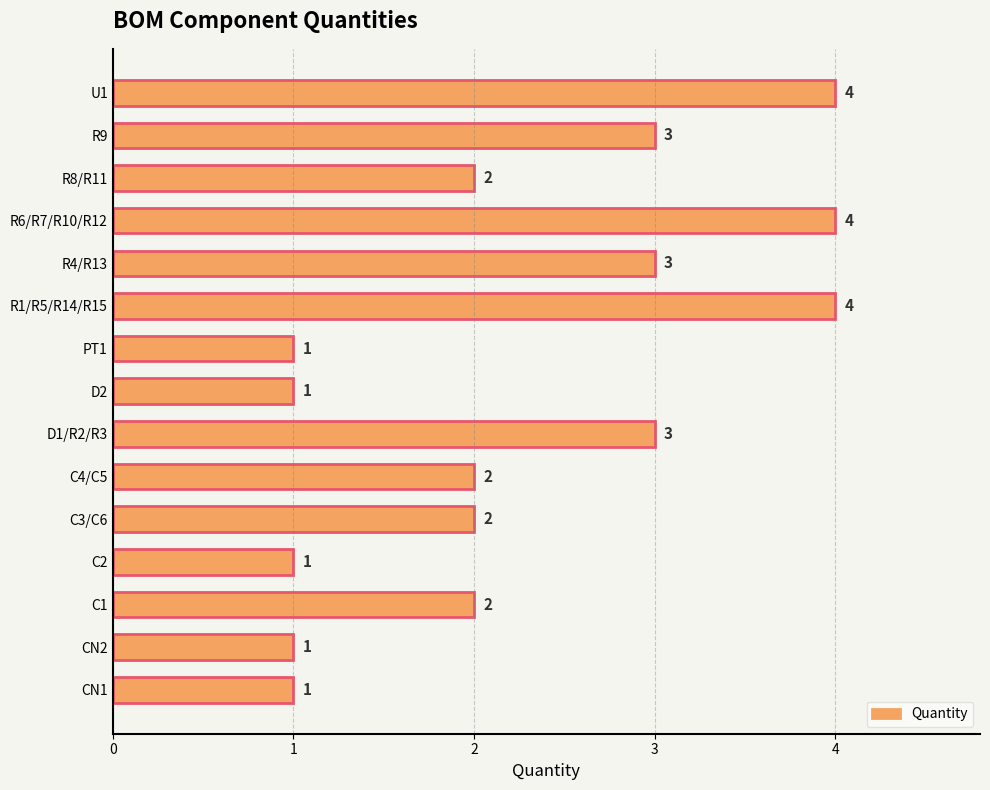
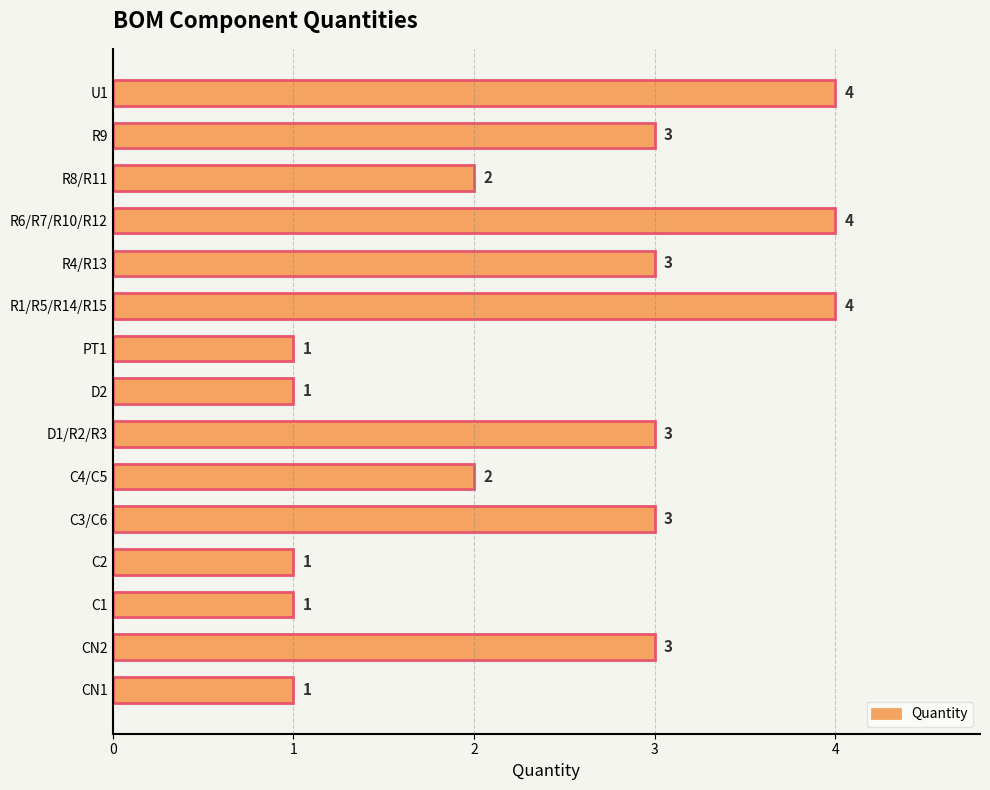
  {
    "U1": 4,
    "R9": 3,
    "R8/R11": 2,
    "R6/R7/R10/R12": 4,
    "R4/R13": 3,
    "R1/R5/R14/R15": 4,
    "PT1": 1,
    "D2": 1,
    "D1/R2/R3": 3,
    "C4/C5": 2,
-   "C3/C6": 2,
+   "C3/C6": 3,
    "C2": 1,
-   "C1": 2,
-   "CN2": 1,
+   "C1": 1,
+   "CN2": 3,
    "CN1": 1
  }
